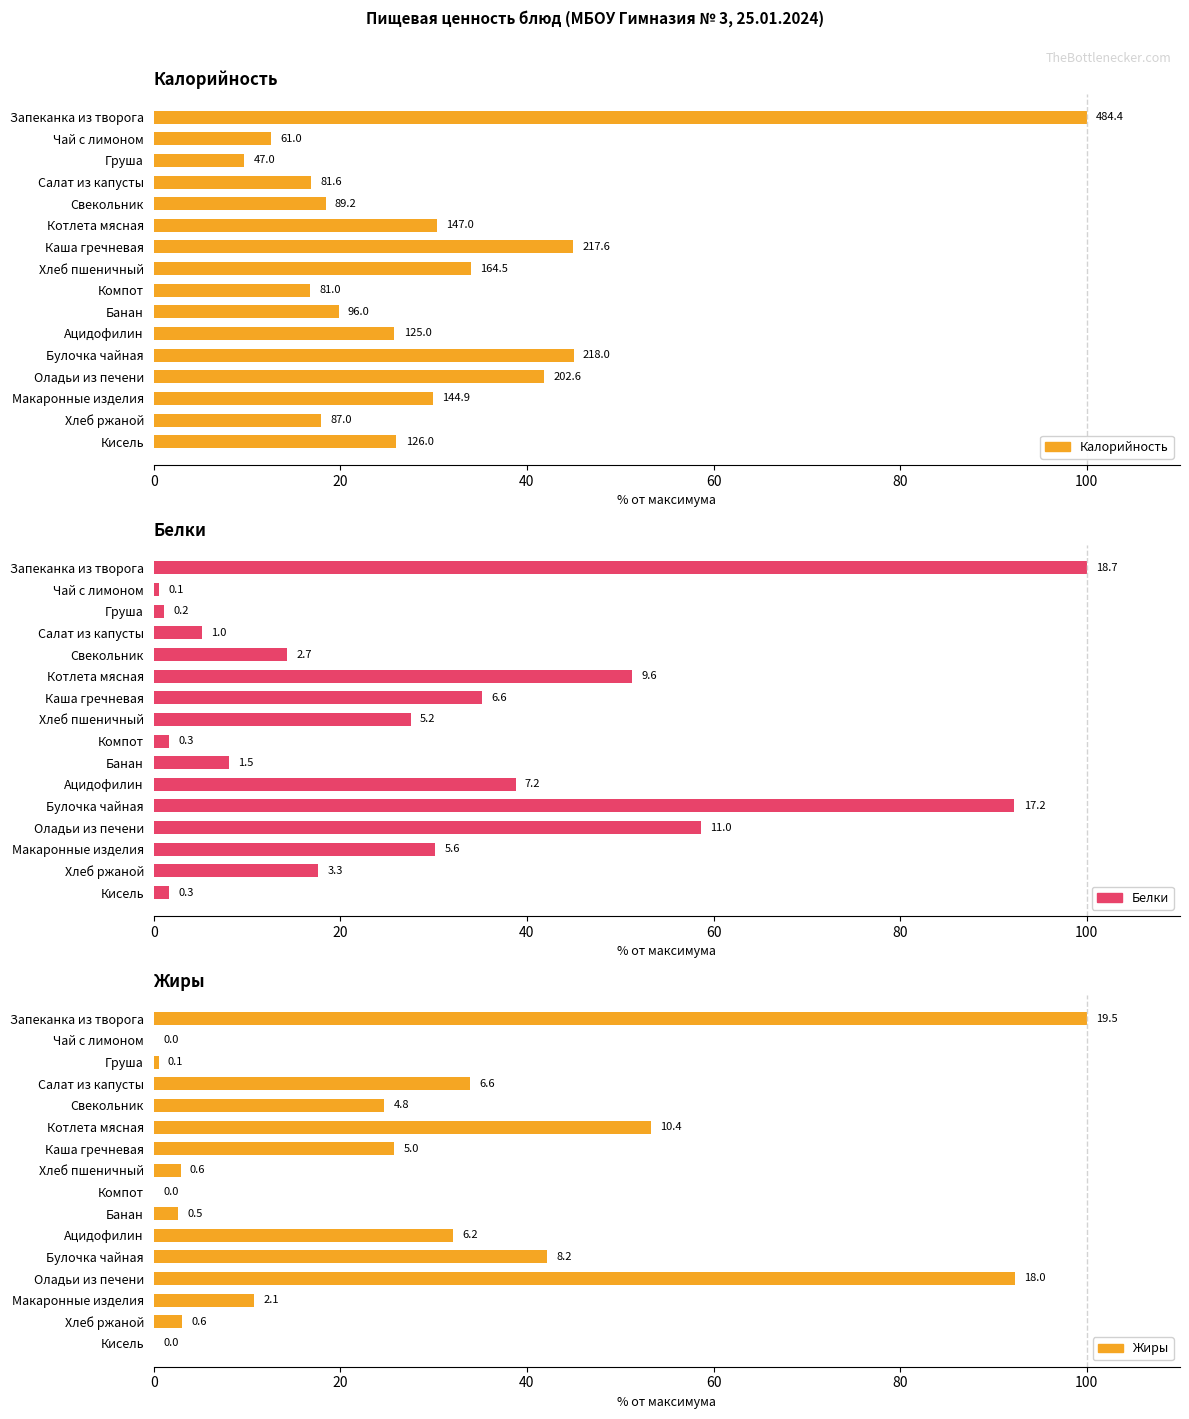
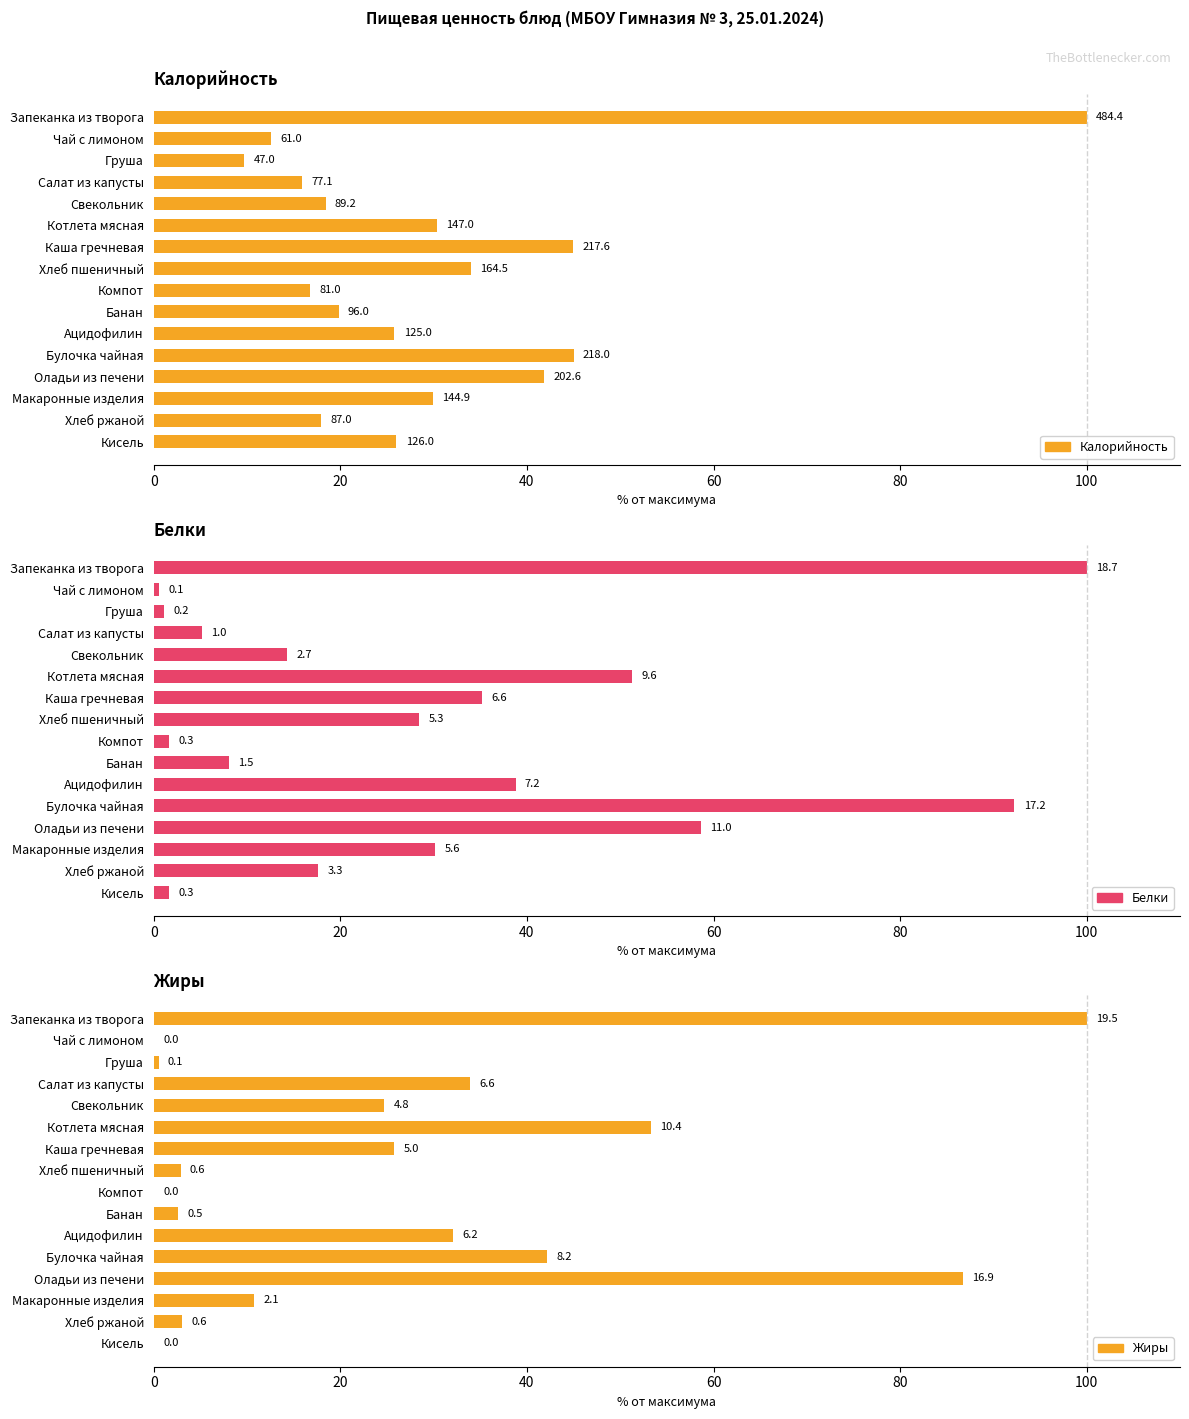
  {
    "Калорийность": {
-     "Салат из капусты": 81.6
+     "Салат из капусты": 77.1
    },
    "Белки": {
-     "Хлеб пшеничный": 5.2
+     "Хлеб пшеничный": 5.3
    },
    "Жиры": {
      "Чай с лимоном": 0.0,
      "Компот": 0.0,
-     "Оладьи из печени": 18.0,
+     "Оладьи из печени": 16.9,
      "Кисель": 0.0
    }
  }
